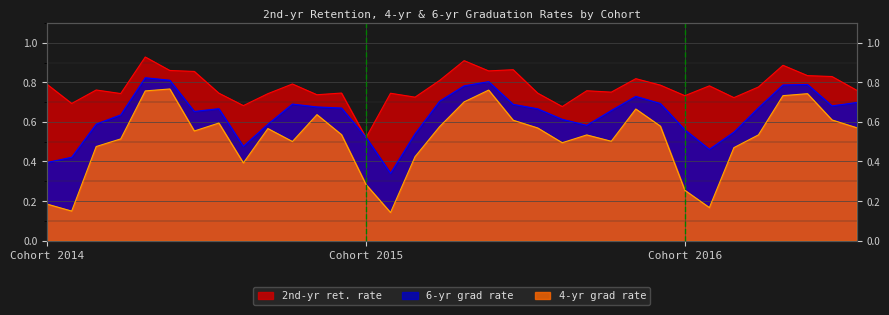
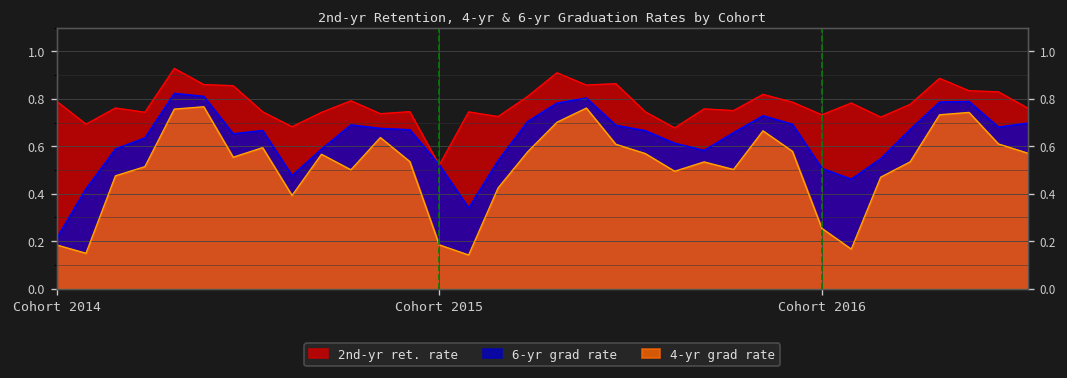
  {
    "2nd-yr ret. rate": {
      "Cohort 2014": 0.79,
      "Cohort 2016": 0.73
    },
    "6-yr grad rate": {
-     "Cohort 2014": 0.39,
-     "Cohort 2016": 0.56
+     "Cohort 2014": 0.21,
+     "Cohort 2016": 0.51
    },
    "4-yr grad rate": {
      "Cohort 2014": 0.18,
-     "Cohort 2015": 0.28,
+     "Cohort 2015": 0.18,
      "Cohort 2016": 0.25
    }
  }
